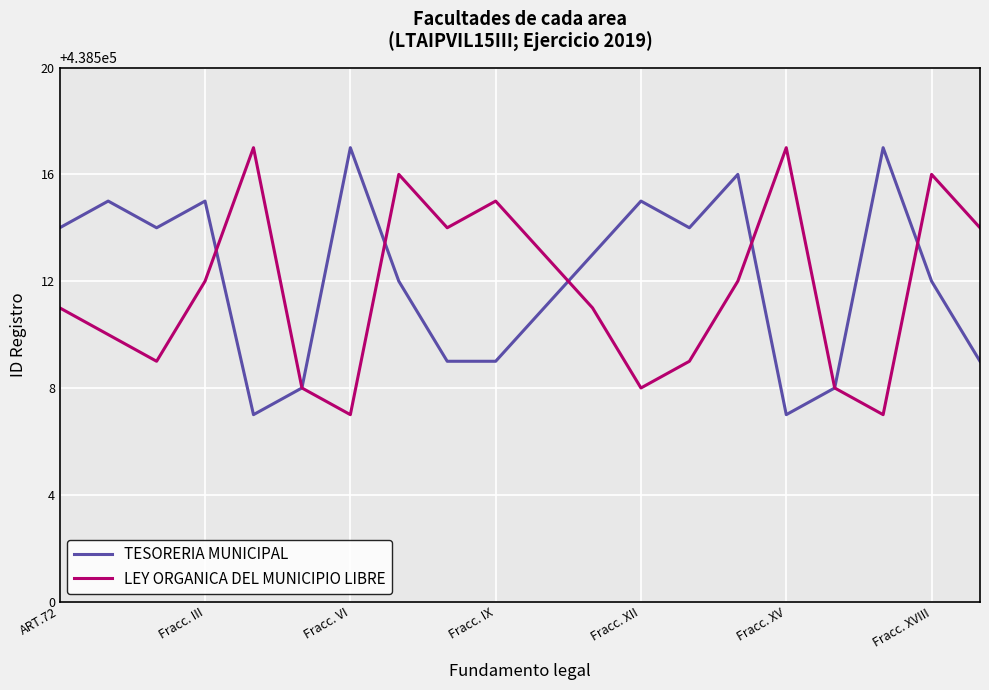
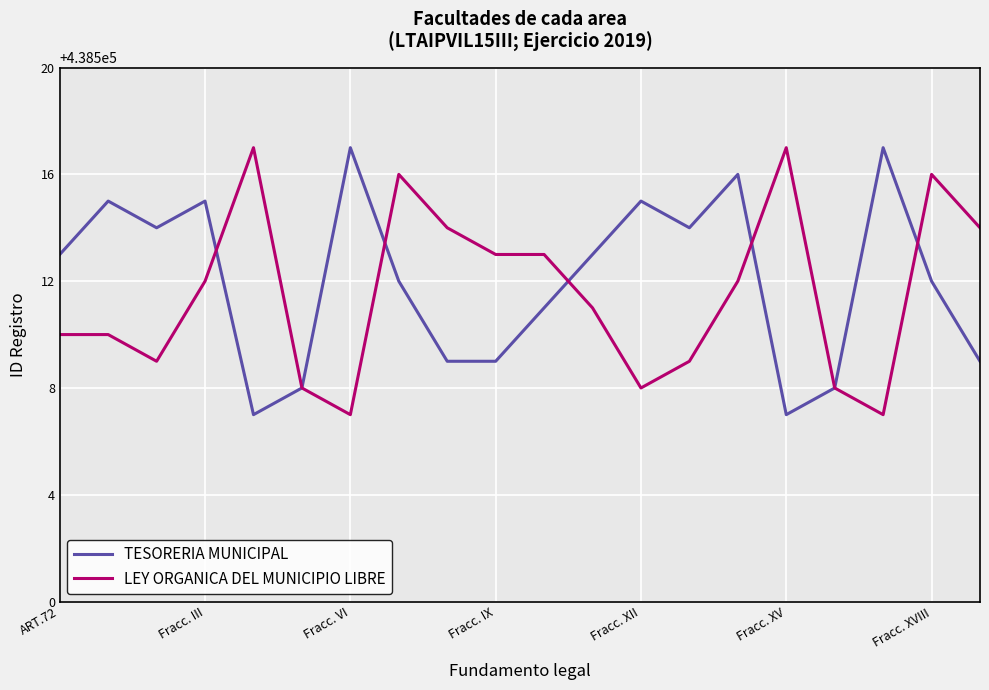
  {
    "TESORERIA MUNICIPAL": {
-     "ART.72": 438514,
+     "ART.72": 438513,
      "Fracc. III": 438515,
      "Fracc. VI": 438517,
      "Fracc. IX": 438509,
      "Fracc. XII": 438515,
      "Fracc. XV": 438507,
      "Fracc. XVIII": 438512
    },
    "LEY ORGANICA DEL MUNICIPIO LIBRE": {
-     "ART.72": 438511,
+     "ART.72": 438510,
      "Fracc. III": 438512,
      "Fracc. VI": 438507,
-     "Fracc. IX": 438515,
+     "Fracc. IX": 438513,
      "Fracc. XII": 438508,
      "Fracc. XV": 438517,
      "Fracc. XVIII": 438516
    }
  }
